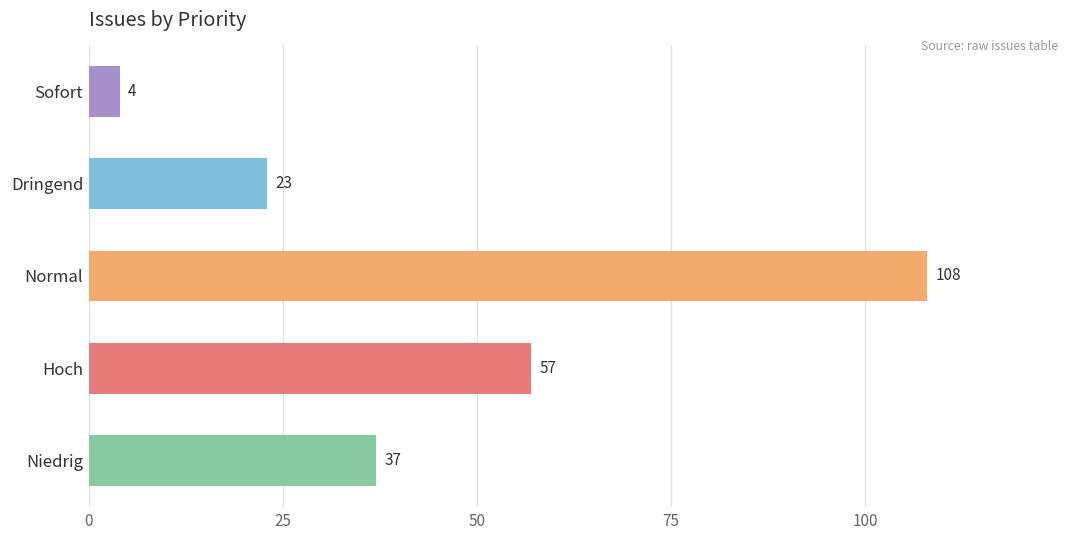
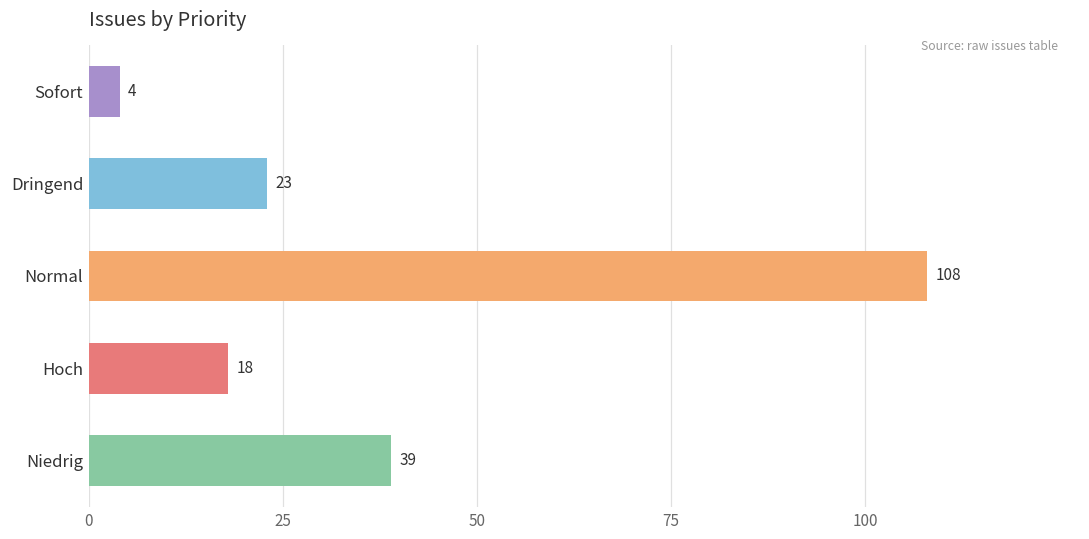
  {
    "Sofort": 4,
    "Dringend": 23,
    "Normal": 108,
-   "Hoch": 57,
-   "Niedrig": 37
+   "Hoch": 18,
+   "Niedrig": 39
  }
